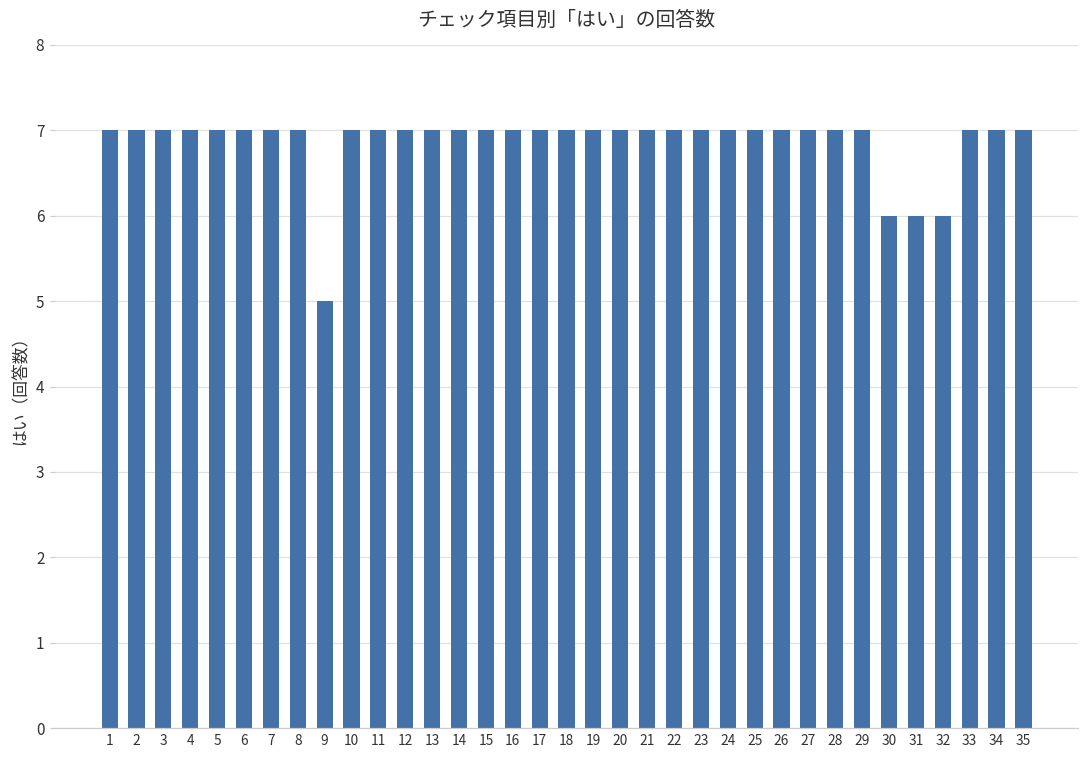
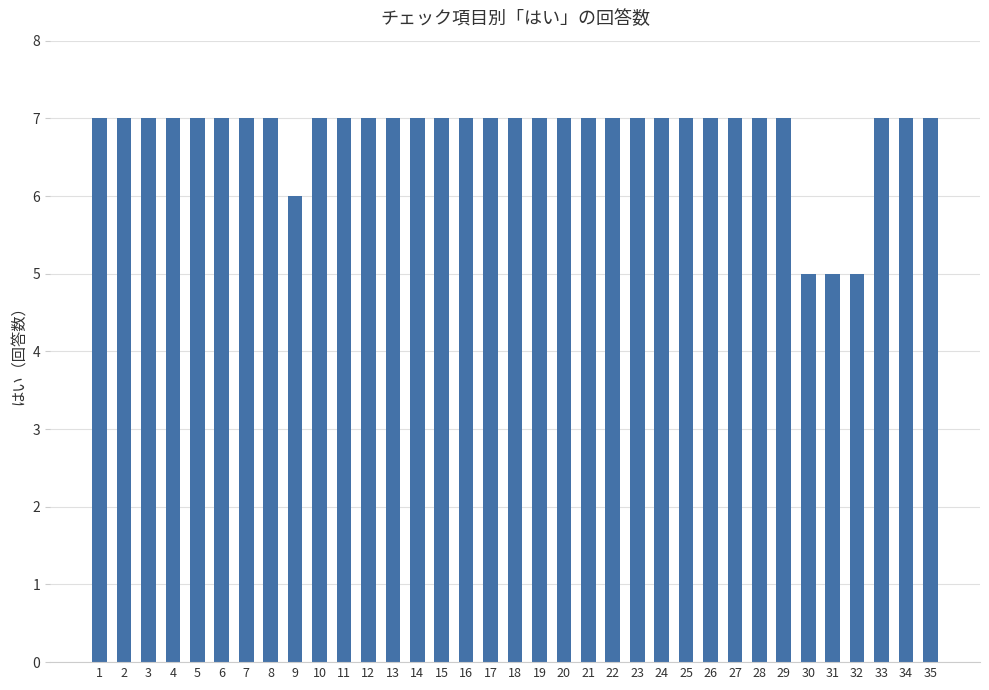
  {
    "1": 7,
    "2": 7,
    "3": 7,
    "4": 7,
    "5": 7,
    "6": 7,
    "7": 7,
    "8": 7,
-   "9": 5,
+   "9": 6,
    "10": 7,
    "11": 7,
    "12": 7,
    "13": 7,
    "14": 7,
    "15": 7,
    "16": 7,
    "17": 7,
    "18": 7,
    "19": 7,
    "20": 7,
    "21": 7,
    "22": 7,
    "23": 7,
    "24": 7,
    "25": 7,
    "26": 7,
    "27": 7,
    "28": 7,
    "29": 7,
-   "30": 6,
-   "31": 6,
-   "32": 6,
+   "30": 5,
+   "31": 5,
+   "32": 5,
    "33": 7,
    "34": 7,
    "35": 7
  }
